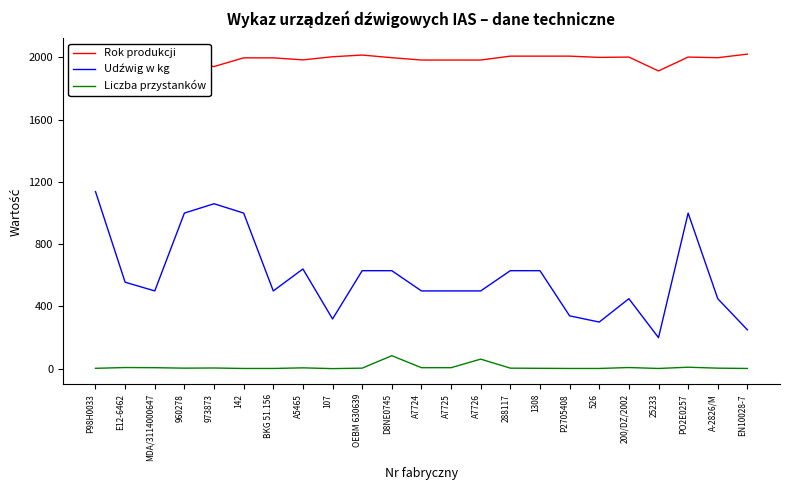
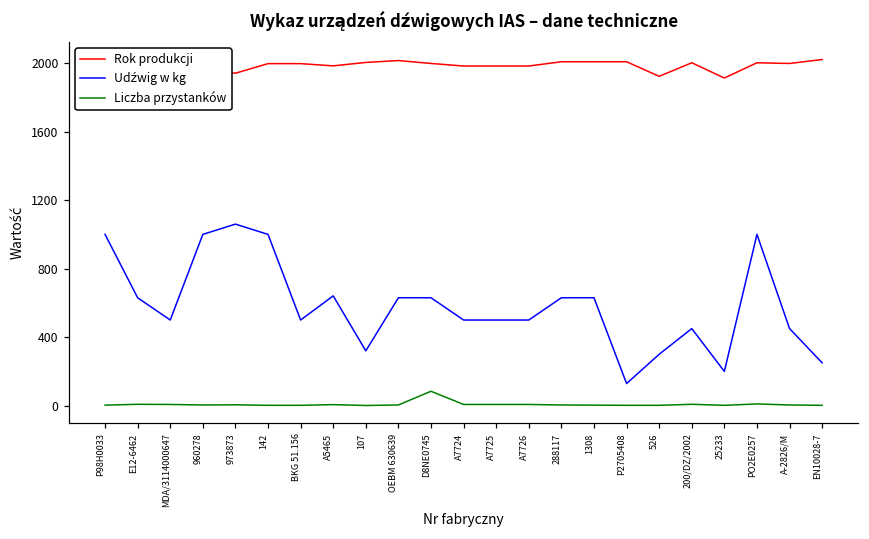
  {
    "Rok produkcji": {
      "973873": 1940,
      "142": 2000,
      "BKG 51.156": 2000,
      "A5465": 1980,
      "107": 2000,
      "OEBM 630639": 2020,
      "D8NE0745": 2000,
      "A7724": 1980,
      "A7725": 1980,
      "A7726": 1980,
      "288117": 2010,
      "1308": 2010,
      "P2705408": 2010,
-     "526": 2000,
+     "526": 1920,
      "200/DZ/2002": 2000,
      "25233": 1910,
      "PO2E0257": 2000,
      "A-2826/M": 2000,
      "EN10028-7": 2020
    },
    "Udźwig w kg": {
-     "P98H0033": 1140,
-     "E12-6462": 560,
+     "P98H0033": 1000,
+     "E12-6462": 630,
      "MDA/3114000647": 500,
      "960278": 1000,
      "973873": 1060,
      "142": 1000,
      "BKG 51.156": 500,
      "A5465": 640,
      "107": 320,
      "OEBM 630639": 630,
      "D8NE0745": 630,
      "A7724": 500,
      "A7725": 500,
      "A7726": 500,
      "288117": 630,
      "1308": 630,
-     "P2705408": 340,
+     "P2705408": 130,
      "526": 300,
      "200/DZ/2002": 450,
      "25233": 200,
      "PO2E0257": 1000,
      "A-2826/M": 450,
      "EN10028-7": 250
    },
    "Liczba przystanków": {
      "P98H0033": 0,
      "E12-6462": 10,
      "MDA/3114000647": 10,
      "960278": 0,
      "973873": 10,
      "142": 0,
      "BKG 51.156": 0,
      "A5465": 10,
      "107": 0,
      "OEBM 630639": 0,
      "D8NE0745": 80,
      "A7724": 10,
      "A7725": 10,
-     "A7726": 60,
+     "A7726": 10,
      "288117": 0,
      "1308": 0,
      "P2705408": 0,
      "526": 0,
      "200/DZ/2002": 10,
      "25233": 0,
      "PO2E0257": 10,
      "A-2826/M": 0,
      "EN10028-7": 0
    }
  }
